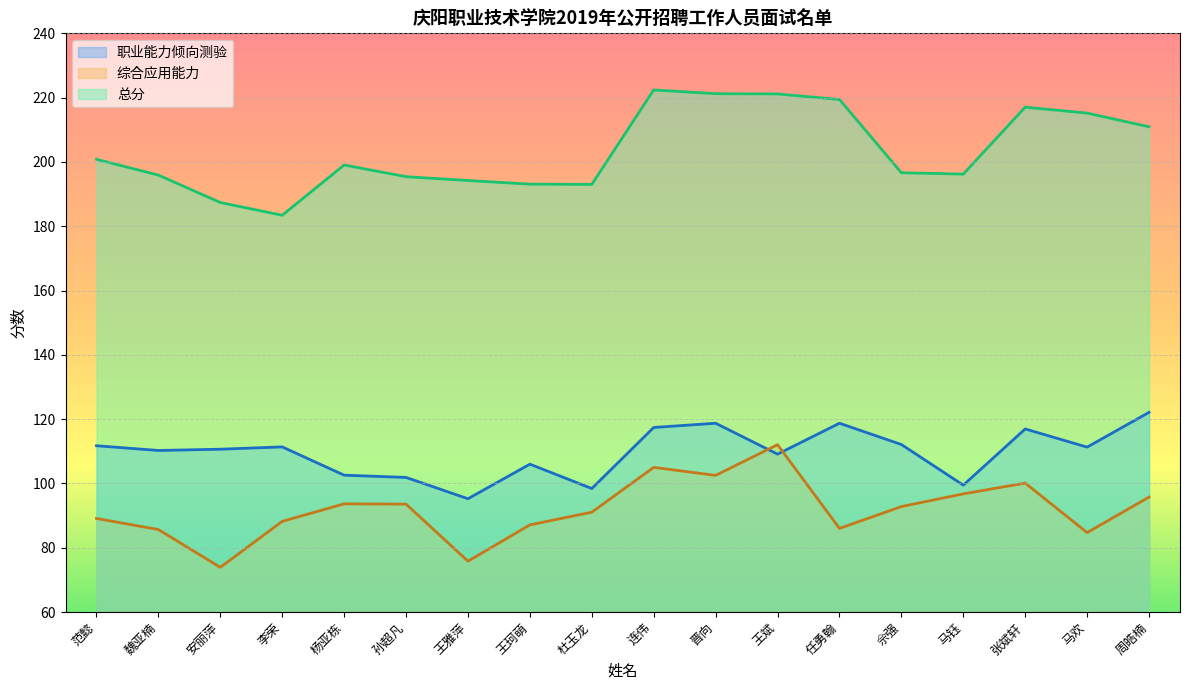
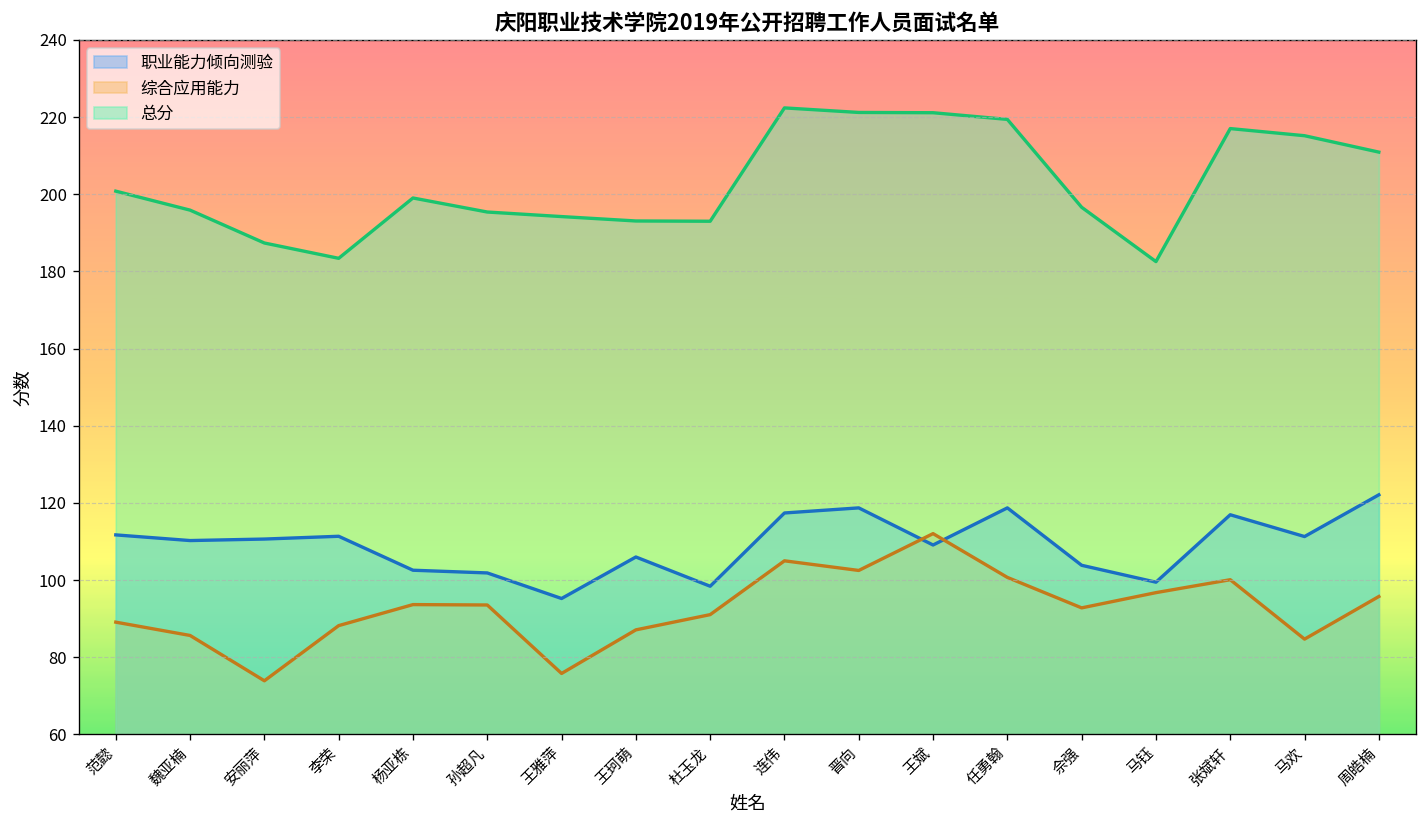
  {
    "职业能力倾向测验": {
      "范懿": 112,
      "魏亚楠": 110,
      "安丽萍": 111,
      "李荣": 111,
      "杨亚栋": 103,
      "孙超凡": 102,
      "王雅萍": 95,
      "王珂萌": 106,
      "杜玉龙": 98,
      "连伟": 117,
      "晋向": 119,
      "王斌": 109,
      "任勇翰": 119,
-     "佘强": 112,
+     "佘强": 104,
      "马钰": 99,
      "张斌轩": 117,
      "马欢": 111,
      "周皓楠": 122
    },
    "综合应用能力": {
      "范懿": 89,
      "魏亚楠": 86,
      "安丽萍": 74,
      "李荣": 88,
      "杨亚栋": 94,
      "孙超凡": 94,
      "王雅萍": 76,
      "王珂萌": 87,
      "杜玉龙": 91,
      "连伟": 105,
      "晋向": 103,
      "王斌": 112,
-     "任勇翰": 86,
+     "任勇翰": 101,
      "佘强": 93,
      "马钰": 97,
      "张斌轩": 100,
      "马欢": 85,
      "周皓楠": 96
    },
    "总分": {
      "范懿": 201,
      "魏亚楠": 196,
      "安丽萍": 187,
      "李荣": 183,
      "杨亚栋": 199,
      "孙超凡": 195,
      "王雅萍": 194,
      "王珂萌": 193,
      "杜玉龙": 193,
      "连伟": 222,
      "晋向": 221,
      "王斌": 221,
      "任勇翰": 219,
      "佘强": 197,
-     "马钰": 196,
+     "马钰": 183,
      "张斌轩": 217,
      "马欢": 215,
      "周皓楠": 211
    }
  }
